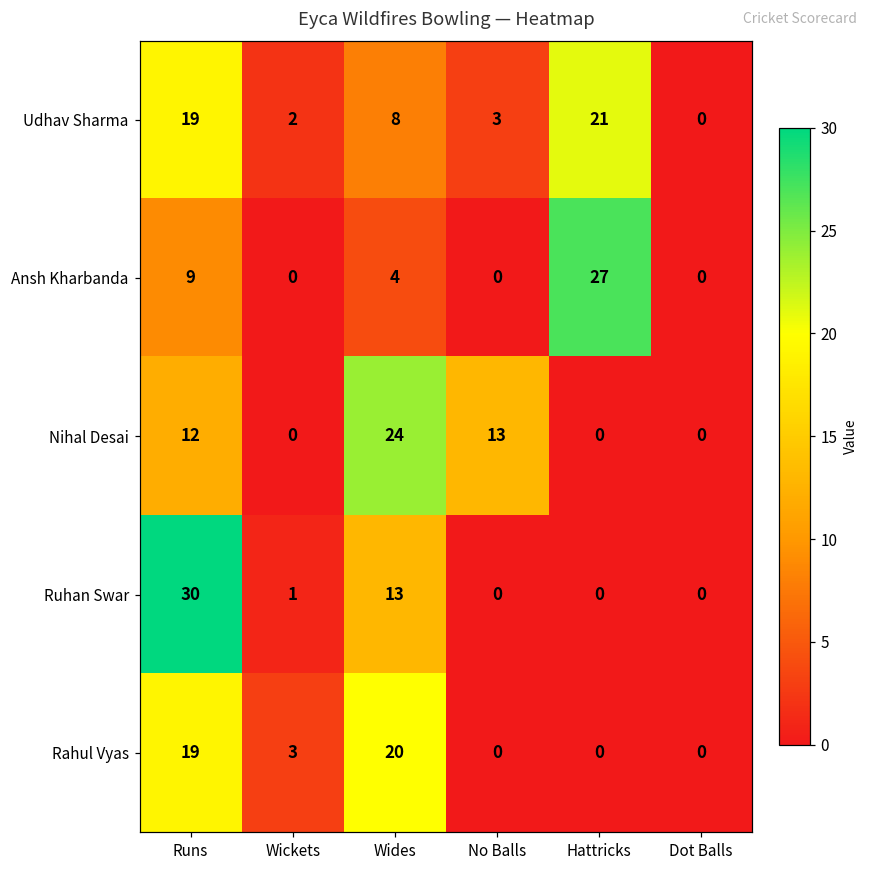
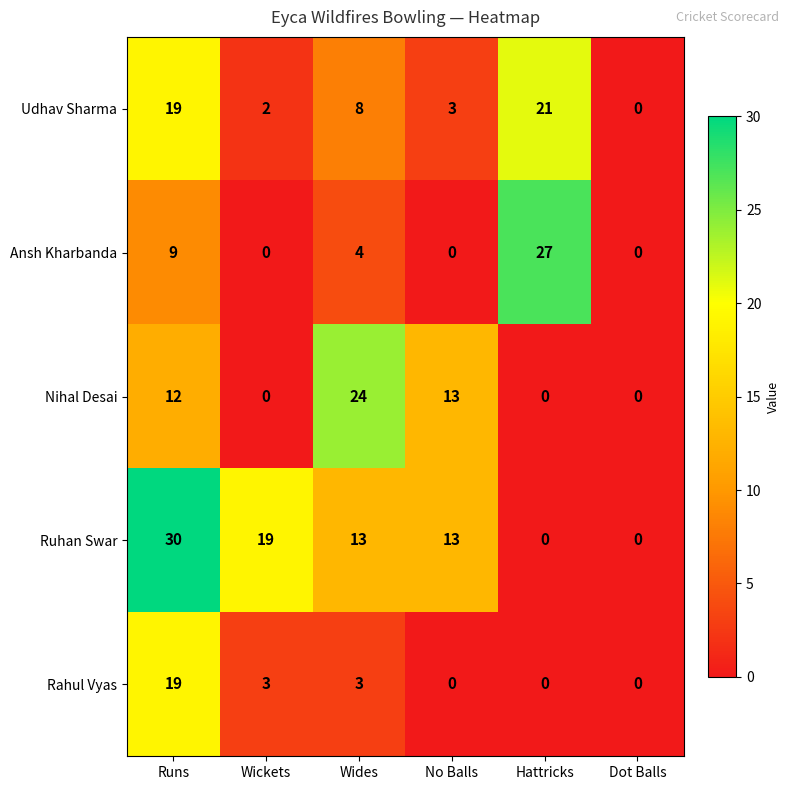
  {
    "Udhav Sharma": {
      "Runs": 19,
      "Wickets": 2,
      "Wides": 8,
      "No Balls": 3,
      "Hattricks": 21,
      "Dot Balls": 0
    },
    "Ansh Kharbanda": {
      "Runs": 9,
      "Wickets": 0,
      "Wides": 4,
      "No Balls": 0,
      "Hattricks": 27,
      "Dot Balls": 0
    },
    "Nihal Desai": {
      "Runs": 12,
      "Wickets": 0,
      "Wides": 24,
      "No Balls": 13,
      "Hattricks": 0,
      "Dot Balls": 0
    },
    "Ruhan Swar": {
      "Runs": 30,
-     "Wickets": 1,
+     "Wickets": 19,
      "Wides": 13,
-     "No Balls": 0,
+     "No Balls": 13,
      "Hattricks": 0,
      "Dot Balls": 0
    },
    "Rahul Vyas": {
      "Runs": 19,
      "Wickets": 3,
-     "Wides": 20,
+     "Wides": 3,
      "No Balls": 0,
      "Hattricks": 0,
      "Dot Balls": 0
    }
  }
